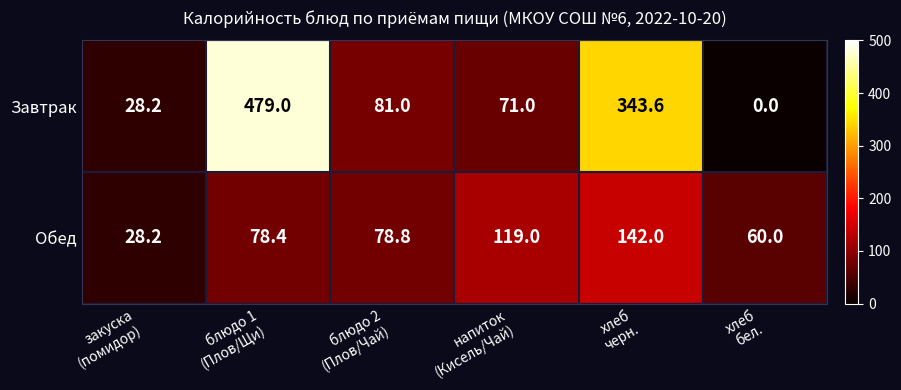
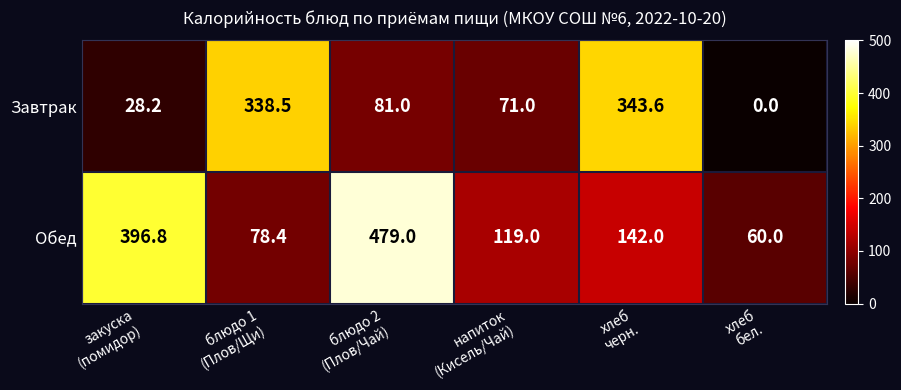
  {
    "Завтрак": {
      "закуска (помидор)": 28.2,
-     "блюдо 1 (Плов/Щи)": 479.0,
+     "блюдо 1 (Плов/Щи)": 338.5,
      "блюдо 2 (Плов/Чай)": 81.0,
      "напиток (Кисель/Чай)": 71.0,
      "хлеб черн.": 343.6,
      "хлеб бел.": 0.0
    },
    "Обед": {
-     "закуска (помидор)": 28.2,
+     "закуска (помидор)": 396.8,
      "блюдо 1 (Плов/Щи)": 78.4,
-     "блюдо 2 (Плов/Чай)": 78.8,
+     "блюдо 2 (Плов/Чай)": 479.0,
      "напиток (Кисель/Чай)": 119.0,
      "хлеб черн.": 142.0,
      "хлеб бел.": 60.0
    }
  }
